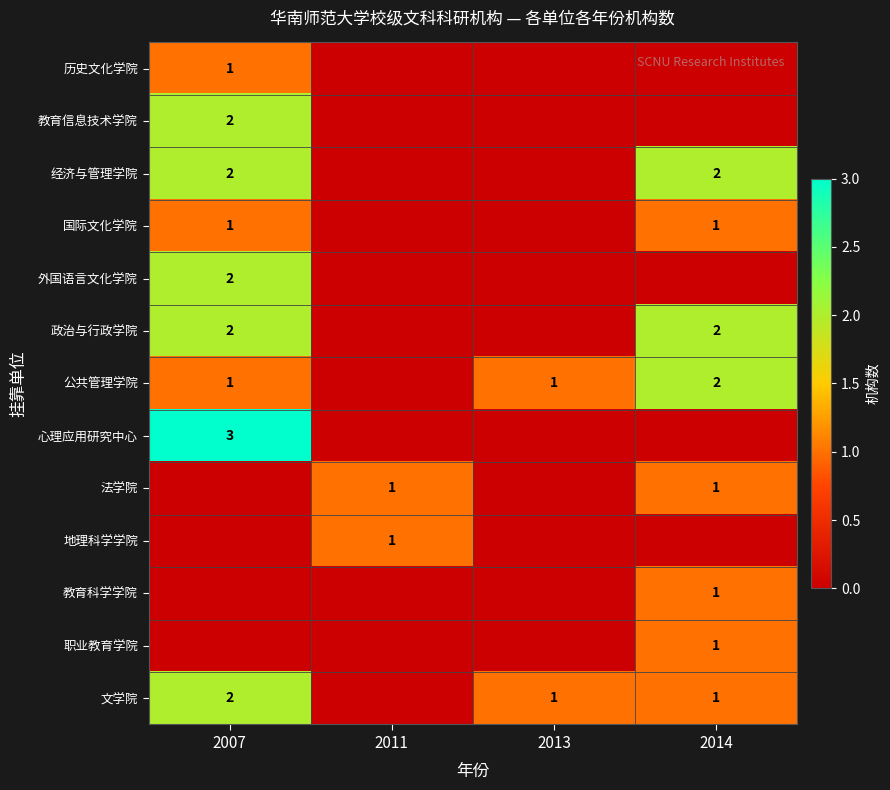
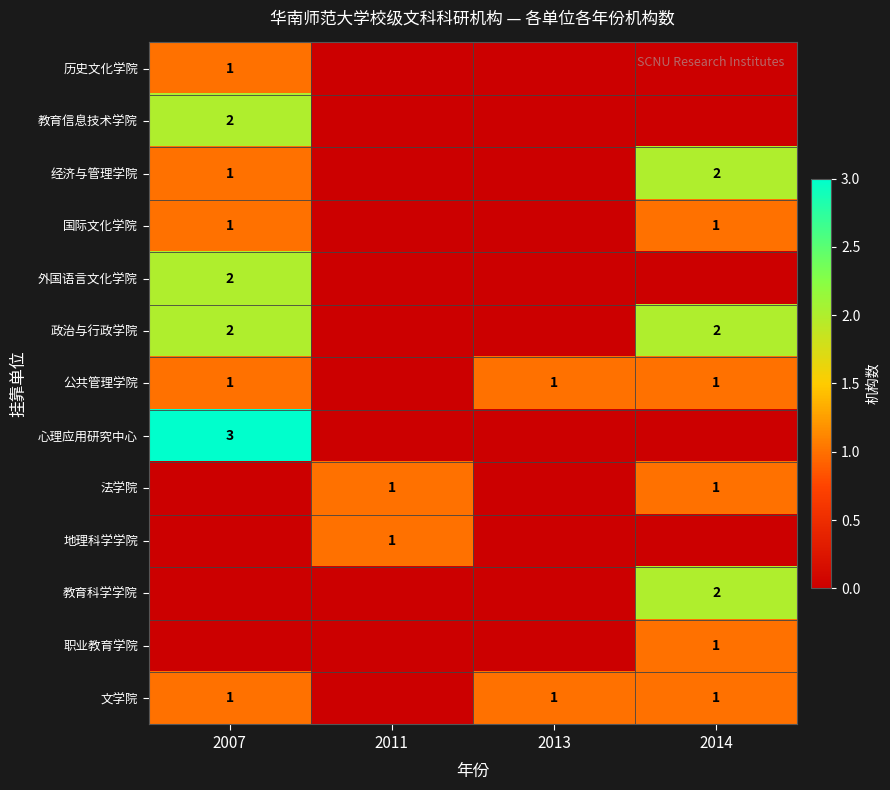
  {
    "历史文化学院": {
      "2007": 1
    },
    "教育信息技术学院": {
      "2007": 2
    },
    "经济与管理学院": {
-     "2007": 2,
+     "2007": 1,
      "2014": 2
    },
    "国际文化学院": {
      "2007": 1,
      "2014": 1
    },
    "外国语言文化学院": {
      "2007": 2
    },
    "政治与行政学院": {
      "2007": 2,
      "2014": 2
    },
    "公共管理学院": {
      "2007": 1,
      "2013": 1,
-     "2014": 2
+     "2014": 1
    },
    "心理应用研究中心": {
      "2007": 3
    },
    "法学院": {
      "2011": 1,
      "2014": 1
    },
    "地理科学学院": {
      "2011": 1
    },
    "教育科学学院": {
-     "2014": 1
+     "2014": 2
    },
    "职业教育学院": {
      "2014": 1
    },
    "文学院": {
-     "2007": 2,
+     "2007": 1,
      "2013": 1,
      "2014": 1
    }
  }
